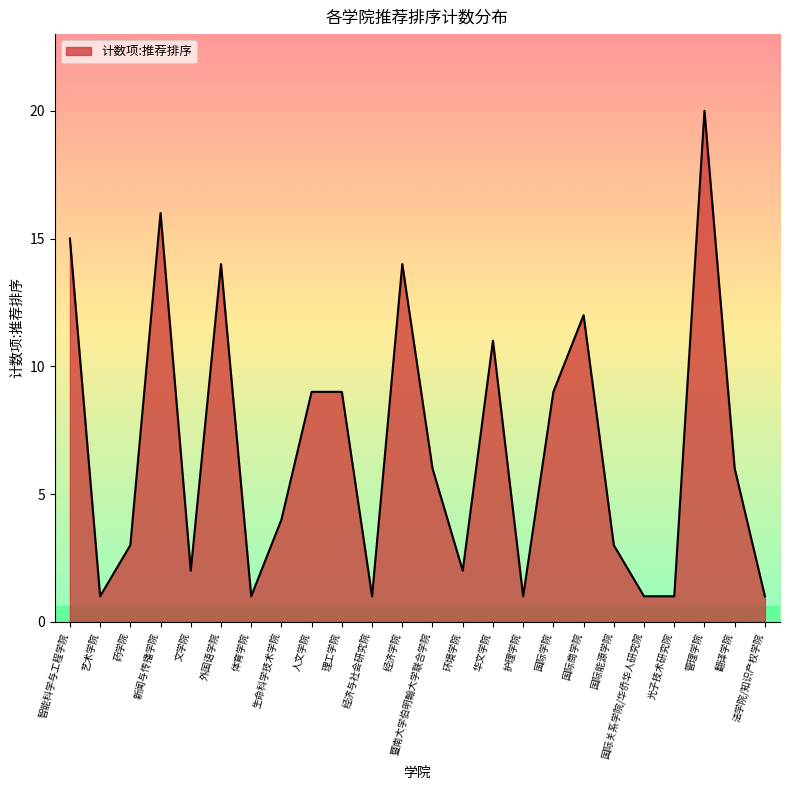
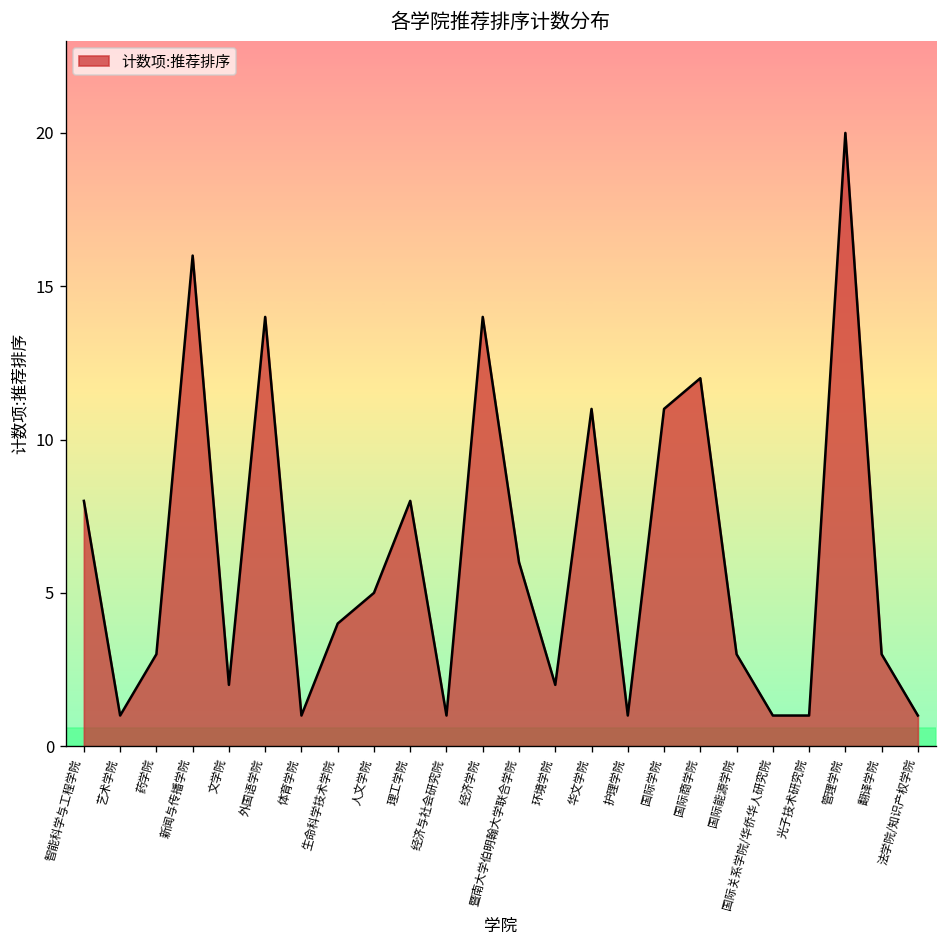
  {
-   "智能科学与工程学院": 15,
+   "智能科学与工程学院": 8,
    "艺术学院": 1,
    "药学院": 3,
    "新闻与传播学院": 16,
    "文学院": 2,
    "外国语学院": 14,
    "体育学院": 1,
    "生命科学技术学院": 4,
-   "人文学院": 9,
-   "理工学院": 9,
+   "人文学院": 5,
+   "理工学院": 8,
    "经济与社会研究院": 1,
    "经济学院": 14,
    "暨南大学伯明翰大学联合学院": 6,
    "环境学院": 2,
    "华文学院": 11,
    "护理学院": 1,
-   "国际学院": 9,
+   "国际学院": 11,
    "国际商学院": 12,
    "国际能源学院": 3,
    "国际关系学院/华侨华人研究院": 1,
    "光子技术研究院": 1,
    "管理学院": 20,
-   "翻译学院": 6,
+   "翻译学院": 3,
    "法学院/知识产权学院": 1
  }
